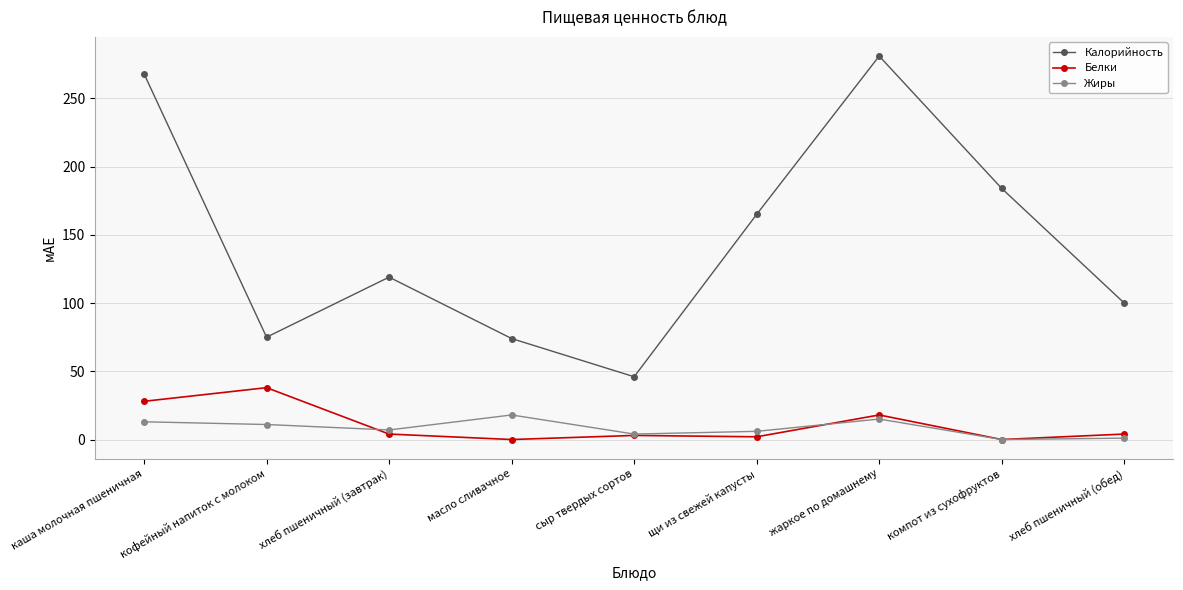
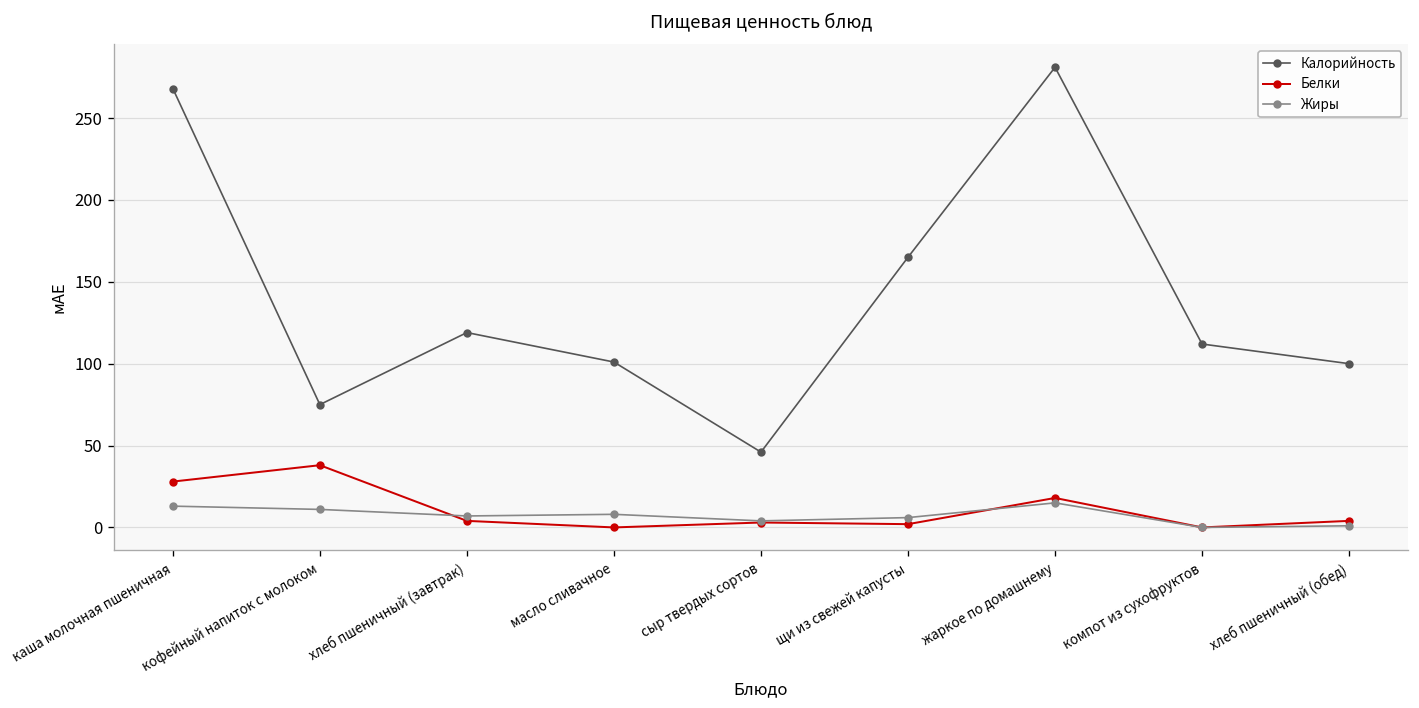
  {
    "Калорийность": {
      "каша молочная пшеничная": 268,
      "кофейный напиток с молоком": 75,
      "хлеб пшеничный (завтрак)": 119,
-     "масло сливачное": 74,
+     "масло сливачное": 101,
      "сыр твердых сортов": 46,
      "щи из свежей капусты": 165,
      "жаркое по домашнему": 281,
-     "компот из сухофруктов": 184,
+     "компот из сухофруктов": 112,
      "хлеб пшеничный (обед)": 100
    },
    "Белки": {
      "каша молочная пшеничная": 28,
      "кофейный напиток с молоком": 38,
      "хлеб пшеничный (завтрак)": 4,
      "масло сливачное": 0,
      "щи из свежей капусты": 2,
      "жаркое по домашнему": 18,
      "хлеб пшеничный (обед)": 4
    },
    "Жиры": {
      "каша молочная пшеничная": 13,
      "кофейный напиток с молоком": 11,
      "хлеб пшеничный (завтрак)": 7,
-     "масло сливачное": 18,
+     "масло сливачное": 8,
      "щи из свежей капусты": 6,
      "жаркое по домашнему": 15,
      "хлеб пшеничный (обед)": 1
    }
  }
